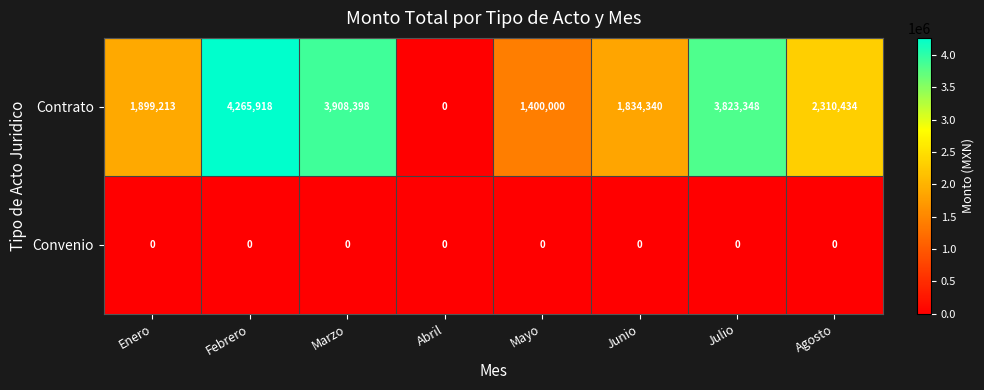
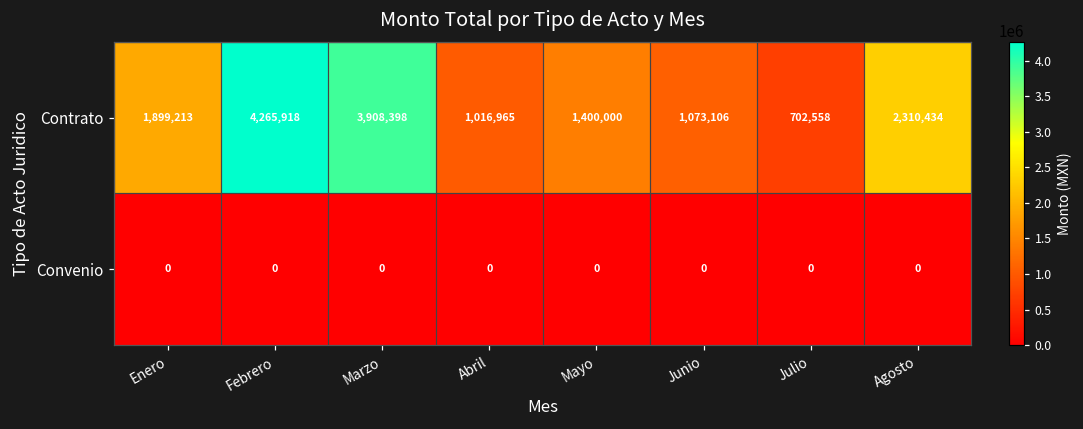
  {
    "Contrato": {
      "Enero": "1,899,213",
      "Febrero": "4,265,918",
      "Marzo": "3,908,398",
-     "Abril": "0",
+     "Abril": "1,016,965",
      "Mayo": "1,400,000",
-     "Junio": "1,834,340",
-     "Julio": "3,823,348",
+     "Junio": "1,073,106",
+     "Julio": "702,558",
      "Agosto": "2,310,434"
    },
    "Convenio": {
      "Enero": "0",
      "Febrero": "0",
      "Marzo": "0",
      "Abril": "0",
      "Mayo": "0",
      "Junio": "0",
      "Julio": "0",
      "Agosto": "0"
    }
  }
